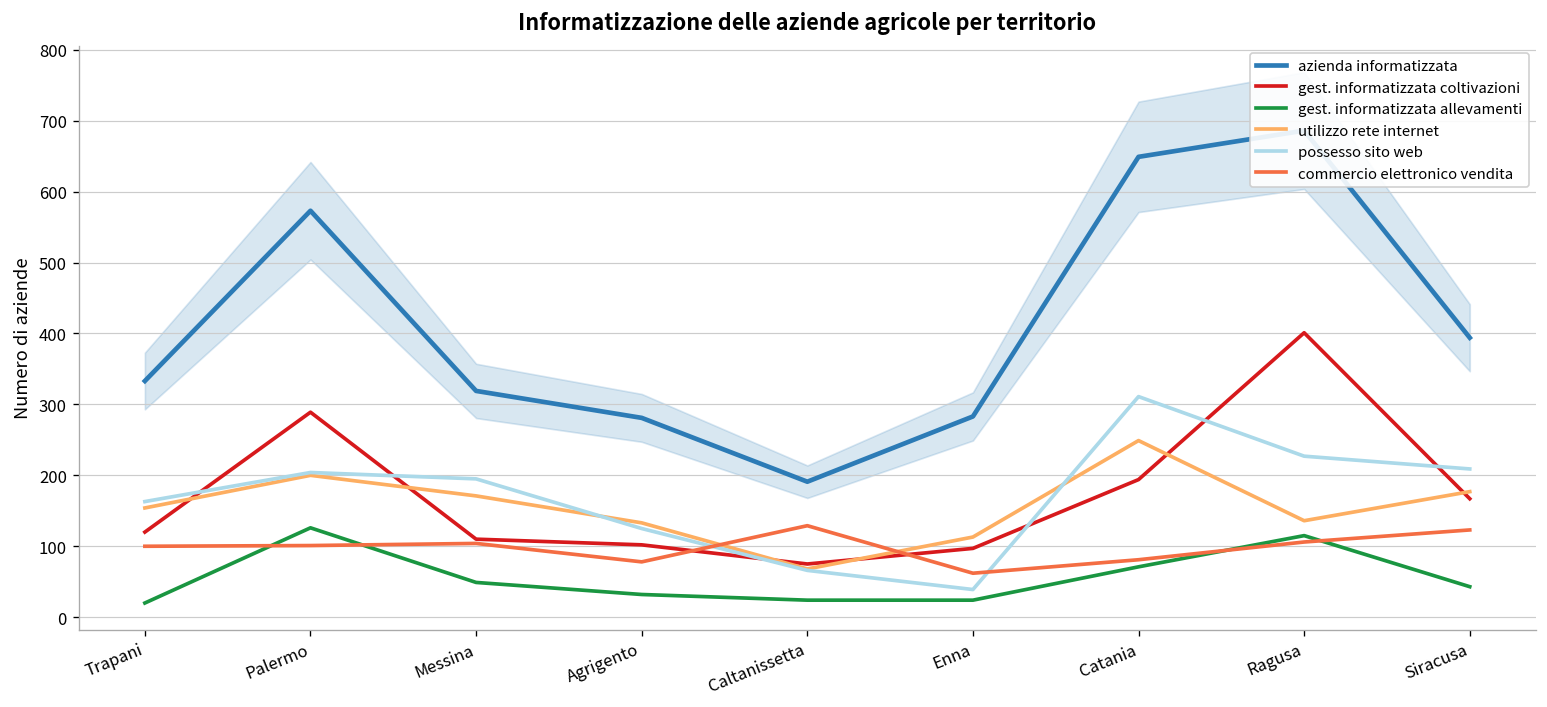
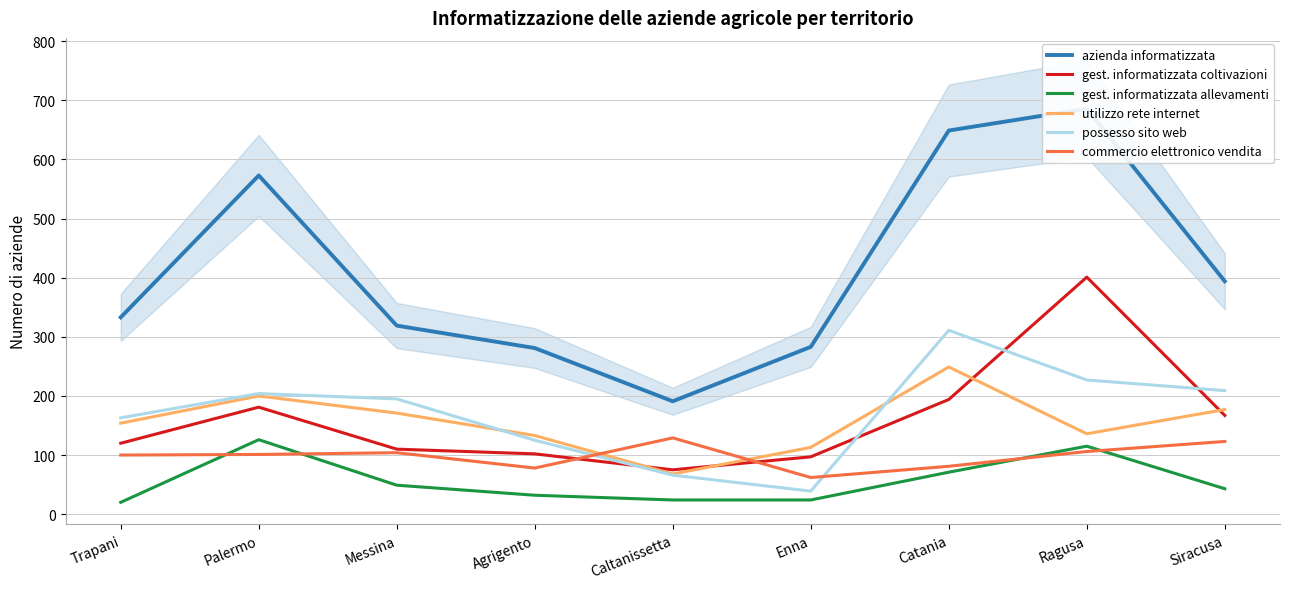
  {
    "gest. informatizzata coltivazioni": {
      "Trapani": 120,
-     "Palermo": 290,
+     "Palermo": 180,
      "Messina": 110,
      "Agrigento": 100,
      "Caltanissetta": 80,
      "Enna": 100,
      "Catania": 190,
      "Ragusa": 400,
      "Siracusa": 170
    },
    "gest. informatizzata allevamenti": {
      "Trapani": 20,
      "Palermo": 130,
      "Messina": 50,
      "Agrigento": 30,
      "Caltanissetta": 20,
      "Enna": 20,
      "Catania": 70,
      "Ragusa": 120,
      "Siracusa": 40
    },
    "utilizzo rete internet": {
      "Trapani": 150,
      "Messina": 170,
      "Agrigento": 130,
      "Enna": 110,
      "Catania": 250,
      "Ragusa": 140,
      "Siracusa": 180
    },
    "possesso sito web": {
      "Trapani": 160,
      "Messina": 200,
      "Agrigento": 130,
      "Enna": 40,
      "Catania": 310,
      "Ragusa": 230,
      "Siracusa": 210
    },
    "commercio elettronico vendita": {
      "Trapani": 100,
      "Palermo": 100,
      "Messina": 100,
      "Agrigento": 80,
      "Caltanissetta": 130,
      "Enna": 60,
      "Catania": 80,
      "Ragusa": 110,
      "Siracusa": 120
    }
  }
